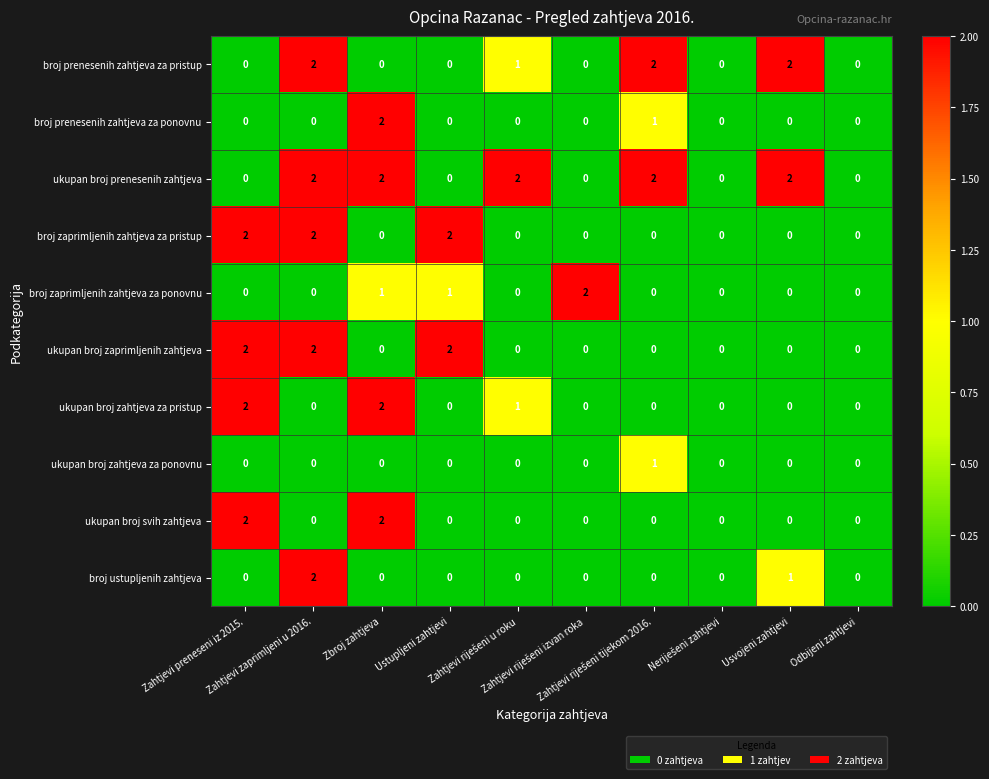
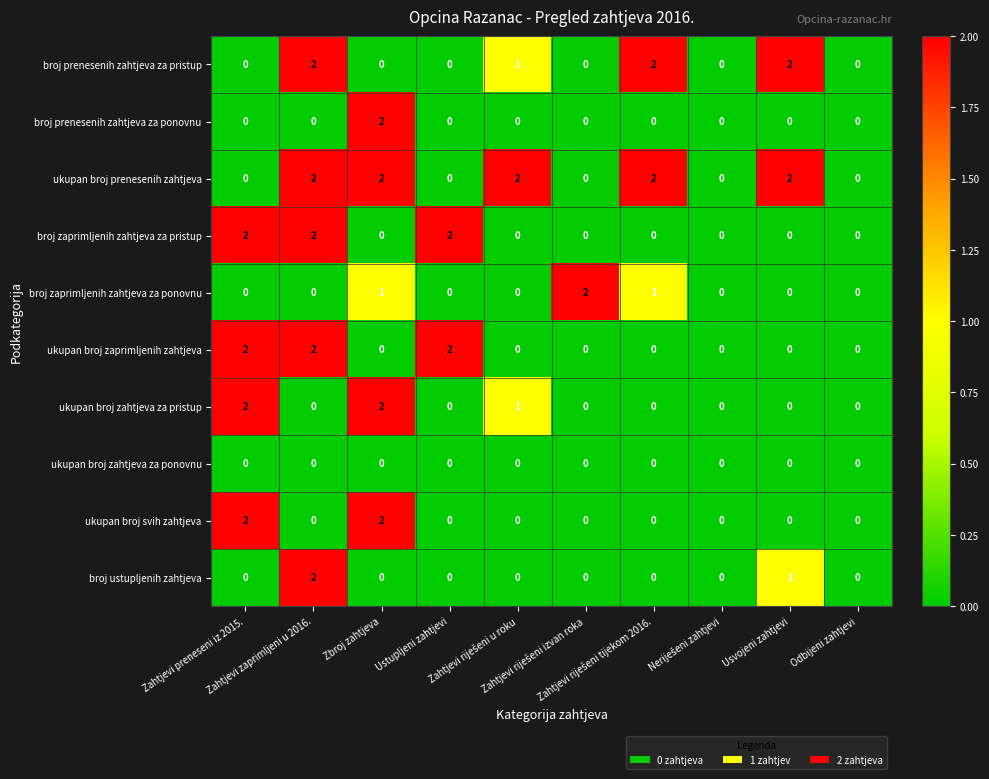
  {
    "broj prenesenih zahtjeva za pristup": {
      "Zahtjevi preneseni iz 2015.": 0,
      "Zahtjevi zaprimljeni u 2016.": 2,
      "Zbroj zahtjeva": 0,
      "Ustupljeni zahtjevi": 0,
      "Zahtjevi riješeni u roku": 1,
      "Zahtjevi riješeni izvan roka": 0,
      "Zahtjevi riješeni tijekom 2016.": 2,
      "Neriješeni zahtjevi": 0,
      "Usvojeni zahtjevi": 2,
      "Odbijeni zahtjevi": 0
    },
    "broj prenesenih zahtjeva za ponovnu": {
      "Zahtjevi preneseni iz 2015.": 0,
      "Zahtjevi zaprimljeni u 2016.": 0,
      "Zbroj zahtjeva": 2,
      "Ustupljeni zahtjevi": 0,
      "Zahtjevi riješeni u roku": 0,
      "Zahtjevi riješeni izvan roka": 0,
-     "Zahtjevi riješeni tijekom 2016.": 1,
+     "Zahtjevi riješeni tijekom 2016.": 0,
      "Neriješeni zahtjevi": 0,
      "Usvojeni zahtjevi": 0,
      "Odbijeni zahtjevi": 0
    },
    "ukupan broj prenesenih zahtjeva": {
      "Zahtjevi preneseni iz 2015.": 0,
      "Zahtjevi zaprimljeni u 2016.": 2,
      "Zbroj zahtjeva": 2,
      "Ustupljeni zahtjevi": 0,
      "Zahtjevi riješeni u roku": 2,
      "Zahtjevi riješeni izvan roka": 0,
      "Zahtjevi riješeni tijekom 2016.": 2,
      "Neriješeni zahtjevi": 0,
      "Usvojeni zahtjevi": 2,
      "Odbijeni zahtjevi": 0
    },
    "broj zaprimljenih zahtjeva za pristup": {
      "Zahtjevi preneseni iz 2015.": 2,
      "Zahtjevi zaprimljeni u 2016.": 2,
      "Zbroj zahtjeva": 0,
      "Ustupljeni zahtjevi": 2,
      "Zahtjevi riješeni u roku": 0,
      "Zahtjevi riješeni izvan roka": 0,
      "Zahtjevi riješeni tijekom 2016.": 0,
      "Neriješeni zahtjevi": 0,
      "Usvojeni zahtjevi": 0,
      "Odbijeni zahtjevi": 0
    },
    "broj zaprimljenih zahtjeva za ponovnu": {
      "Zahtjevi preneseni iz 2015.": 0,
      "Zahtjevi zaprimljeni u 2016.": 0,
      "Zbroj zahtjeva": 1,
-     "Ustupljeni zahtjevi": 1,
+     "Ustupljeni zahtjevi": 0,
      "Zahtjevi riješeni u roku": 0,
      "Zahtjevi riješeni izvan roka": 2,
-     "Zahtjevi riješeni tijekom 2016.": 0,
+     "Zahtjevi riješeni tijekom 2016.": 1,
      "Neriješeni zahtjevi": 0,
      "Usvojeni zahtjevi": 0,
      "Odbijeni zahtjevi": 0
    },
    "ukupan broj zaprimljenih zahtjeva": {
      "Zahtjevi preneseni iz 2015.": 2,
      "Zahtjevi zaprimljeni u 2016.": 2,
      "Zbroj zahtjeva": 0,
      "Ustupljeni zahtjevi": 2,
      "Zahtjevi riješeni u roku": 0,
      "Zahtjevi riješeni izvan roka": 0,
      "Zahtjevi riješeni tijekom 2016.": 0,
      "Neriješeni zahtjevi": 0,
      "Usvojeni zahtjevi": 0,
      "Odbijeni zahtjevi": 0
    },
    "ukupan broj zahtjeva za pristup": {
      "Zahtjevi preneseni iz 2015.": 2,
      "Zahtjevi zaprimljeni u 2016.": 0,
      "Zbroj zahtjeva": 2,
      "Ustupljeni zahtjevi": 0,
      "Zahtjevi riješeni u roku": 1,
      "Zahtjevi riješeni izvan roka": 0,
      "Zahtjevi riješeni tijekom 2016.": 0,
      "Neriješeni zahtjevi": 0,
      "Usvojeni zahtjevi": 0,
      "Odbijeni zahtjevi": 0
    },
    "ukupan broj zahtjeva za ponovnu": {
      "Zahtjevi preneseni iz 2015.": 0,
      "Zahtjevi zaprimljeni u 2016.": 0,
      "Zbroj zahtjeva": 0,
      "Ustupljeni zahtjevi": 0,
      "Zahtjevi riješeni u roku": 0,
      "Zahtjevi riješeni izvan roka": 0,
-     "Zahtjevi riješeni tijekom 2016.": 1,
+     "Zahtjevi riješeni tijekom 2016.": 0,
      "Neriješeni zahtjevi": 0,
      "Usvojeni zahtjevi": 0,
      "Odbijeni zahtjevi": 0
    },
    "ukupan broj svih zahtjeva": {
      "Zahtjevi preneseni iz 2015.": 2,
      "Zahtjevi zaprimljeni u 2016.": 0,
      "Zbroj zahtjeva": 2,
      "Ustupljeni zahtjevi": 0,
      "Zahtjevi riješeni u roku": 0,
      "Zahtjevi riješeni izvan roka": 0,
      "Zahtjevi riješeni tijekom 2016.": 0,
      "Neriješeni zahtjevi": 0,
      "Usvojeni zahtjevi": 0,
      "Odbijeni zahtjevi": 0
    },
    "broj ustupljenih zahtjeva": {
      "Zahtjevi preneseni iz 2015.": 0,
      "Zahtjevi zaprimljeni u 2016.": 2,
      "Zbroj zahtjeva": 0,
      "Ustupljeni zahtjevi": 0,
      "Zahtjevi riješeni u roku": 0,
      "Zahtjevi riješeni izvan roka": 0,
      "Zahtjevi riješeni tijekom 2016.": 0,
      "Neriješeni zahtjevi": 0,
      "Usvojeni zahtjevi": 1,
      "Odbijeni zahtjevi": 0
    }
  }
